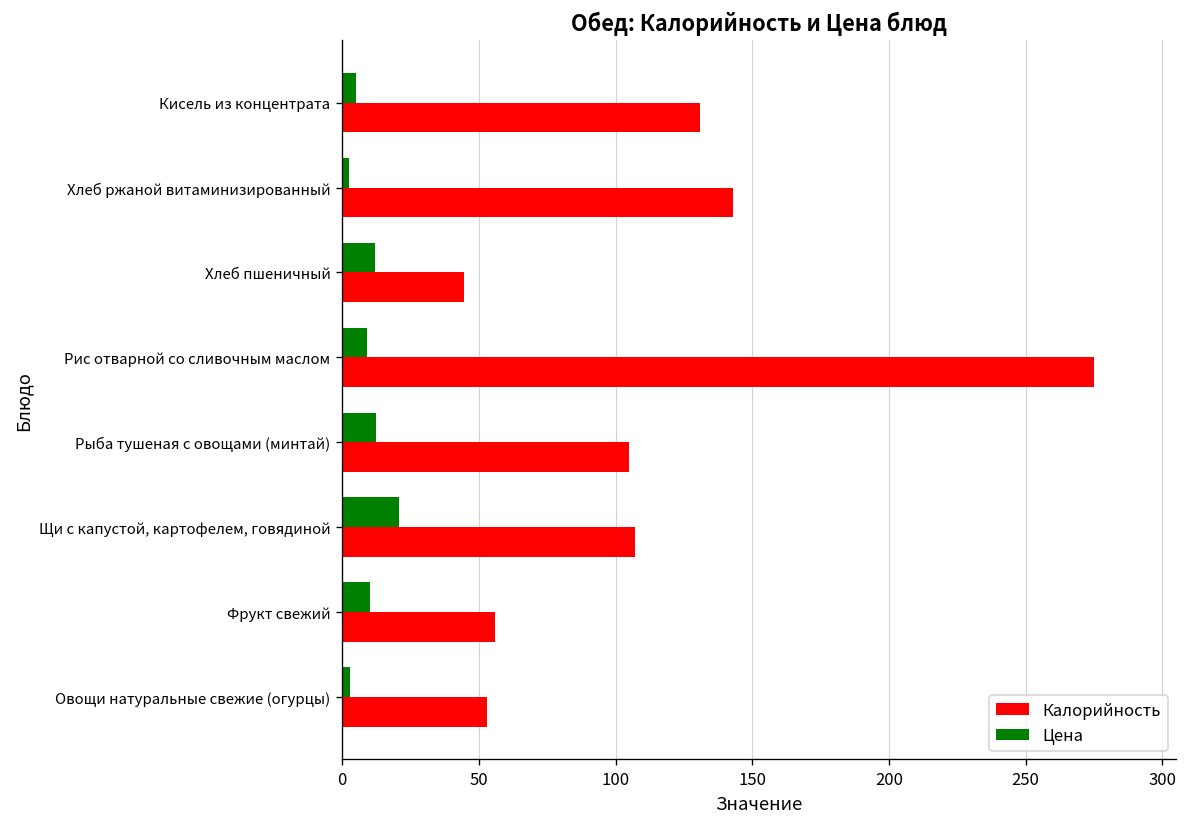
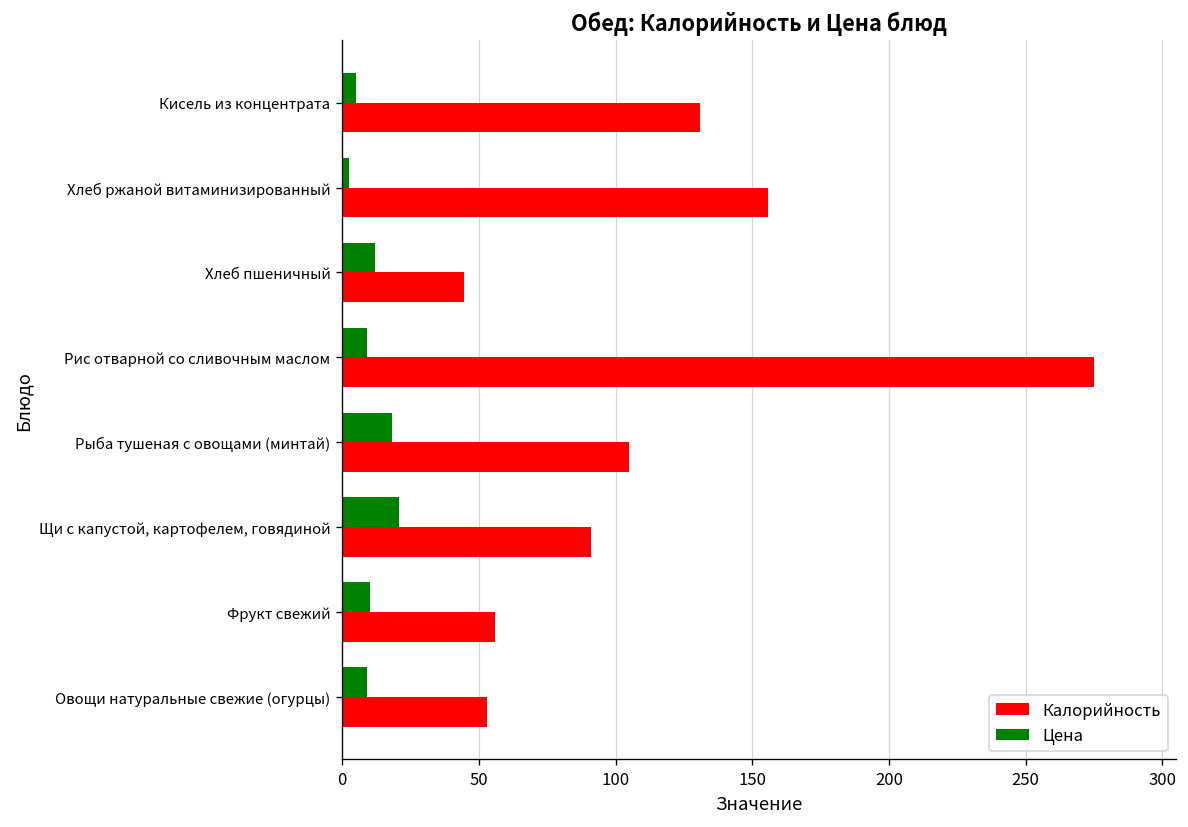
  {
    "Калорийность": {
      "Кисель из концентрата": 131,
-     "Хлеб ржаной витаминизированный": 143,
+     "Хлеб ржаной витаминизированный": 156,
      "Хлеб пшеничный": 45,
      "Рис отварной со сливочным маслом": 275,
      "Рыба тушеная с овощами (минтай)": 105,
-     "Щи с капустой, картофелем, говядиной": 107,
+     "Щи с капустой, картофелем, говядиной": 91,
      "Фрукт свежий": 56,
      "Овощи натуральные свежие (огурцы)": 53
    },
    "Цена": {
      "Кисель из концентрата": 5,
      "Хлеб ржаной витаминизированный": 3,
      "Хлеб пшеничный": 12,
      "Рис отварной со сливочным маслом": 9,
-     "Рыба тушеная с овощами (минтай)": 13,
+     "Рыба тушеная с овощами (минтай)": 18,
      "Щи с капустой, картофелем, говядиной": 21,
      "Фрукт свежий": 10,
-     "Овощи натуральные свежие (огурцы)": 3
+     "Овощи натуральные свежие (огурцы)": 9
    }
  }
